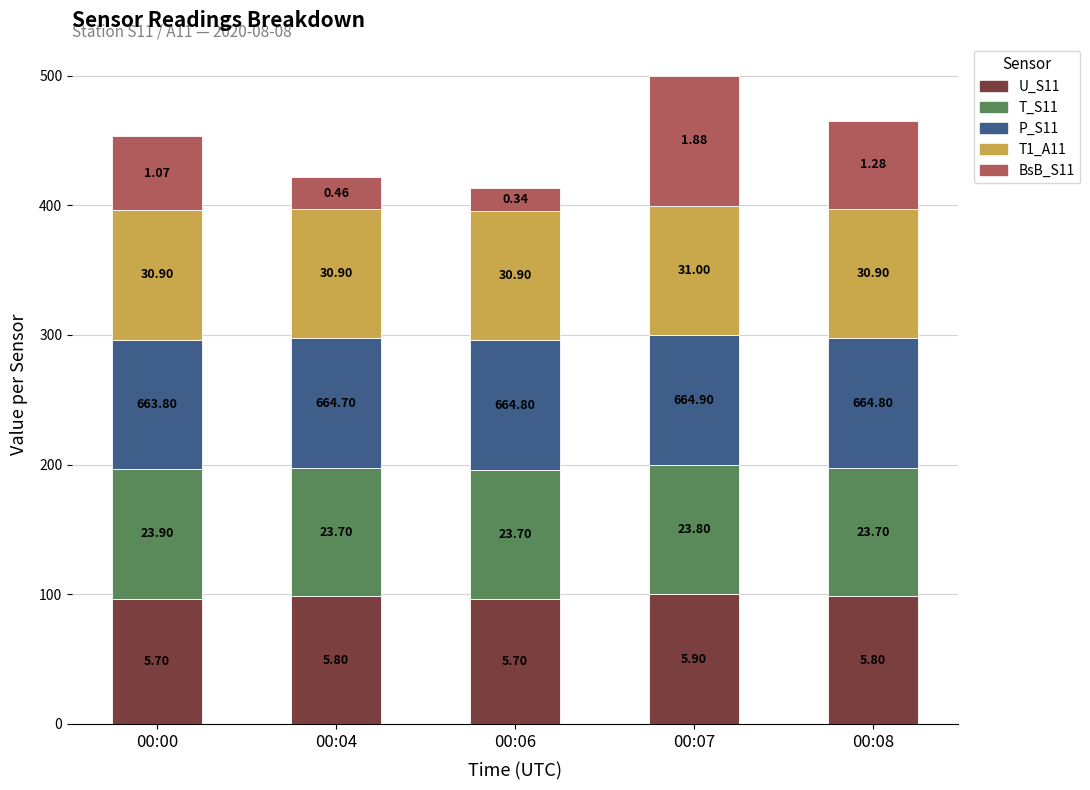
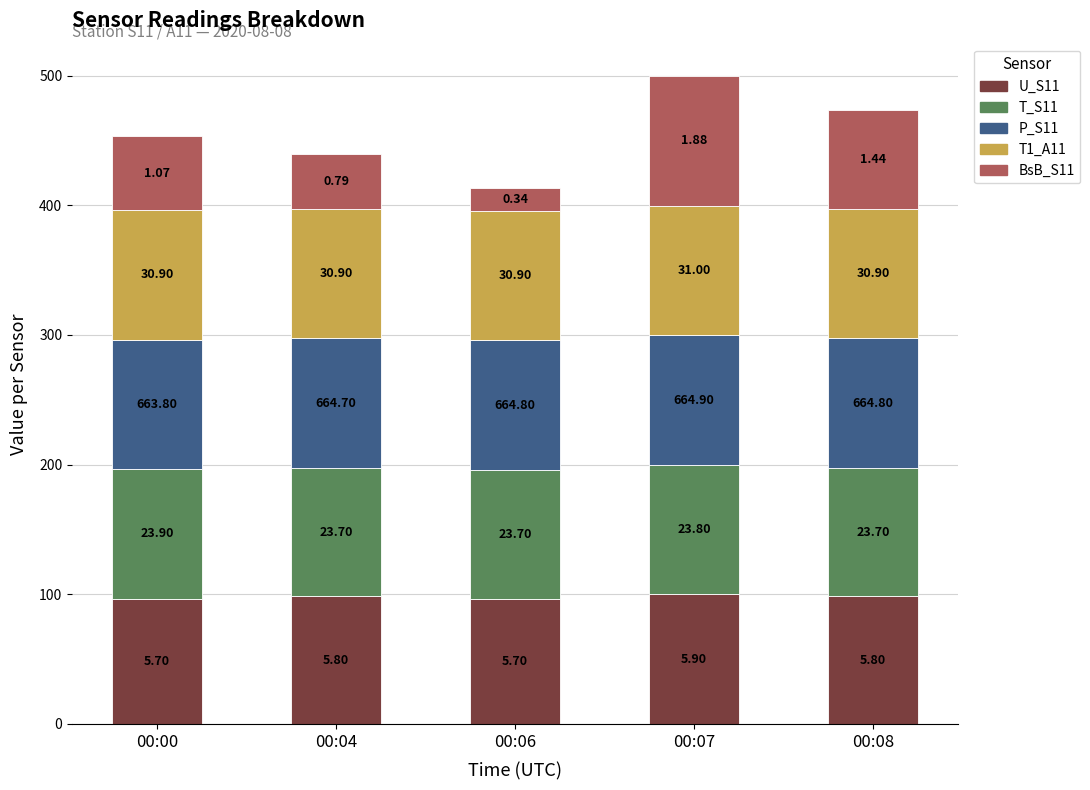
  {
    "BsB_S11": {
-     "00:04": 0.46,
-     "00:08": 1.28
+     "00:04": 0.79,
+     "00:08": 1.44
    }
  }
